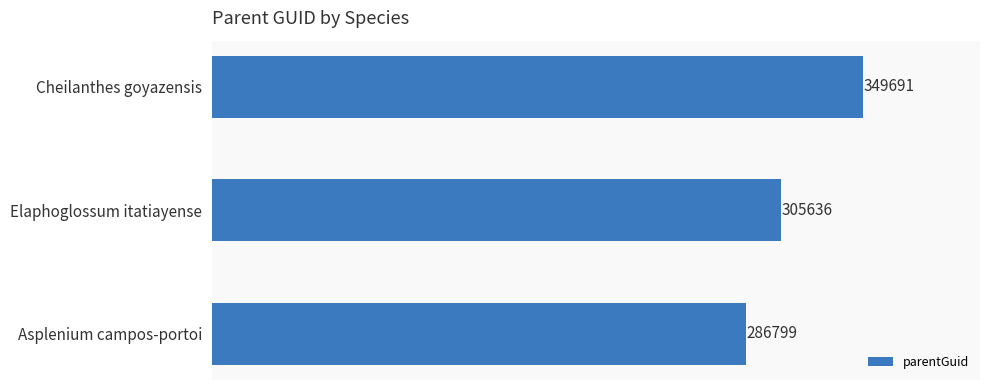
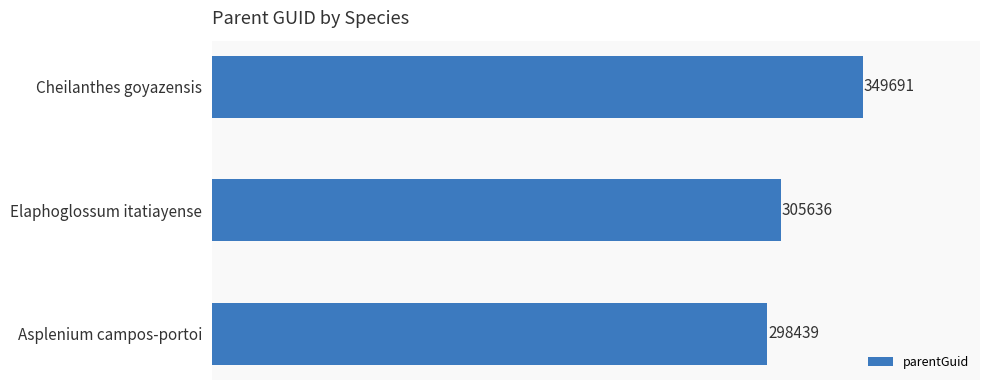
  {
    "Cheilanthes goyazensis": 349691,
    "Elaphoglossum itatiayense": 305636,
-   "Asplenium campos-portoi": 286799
+   "Asplenium campos-portoi": 298439
  }
